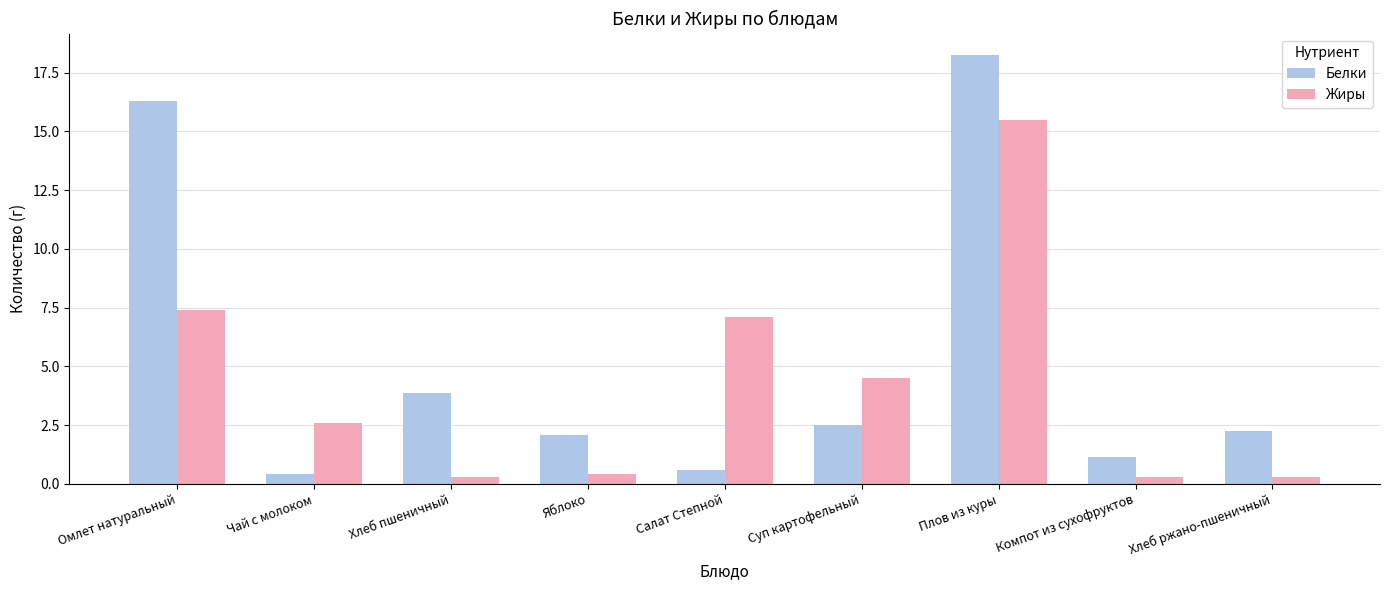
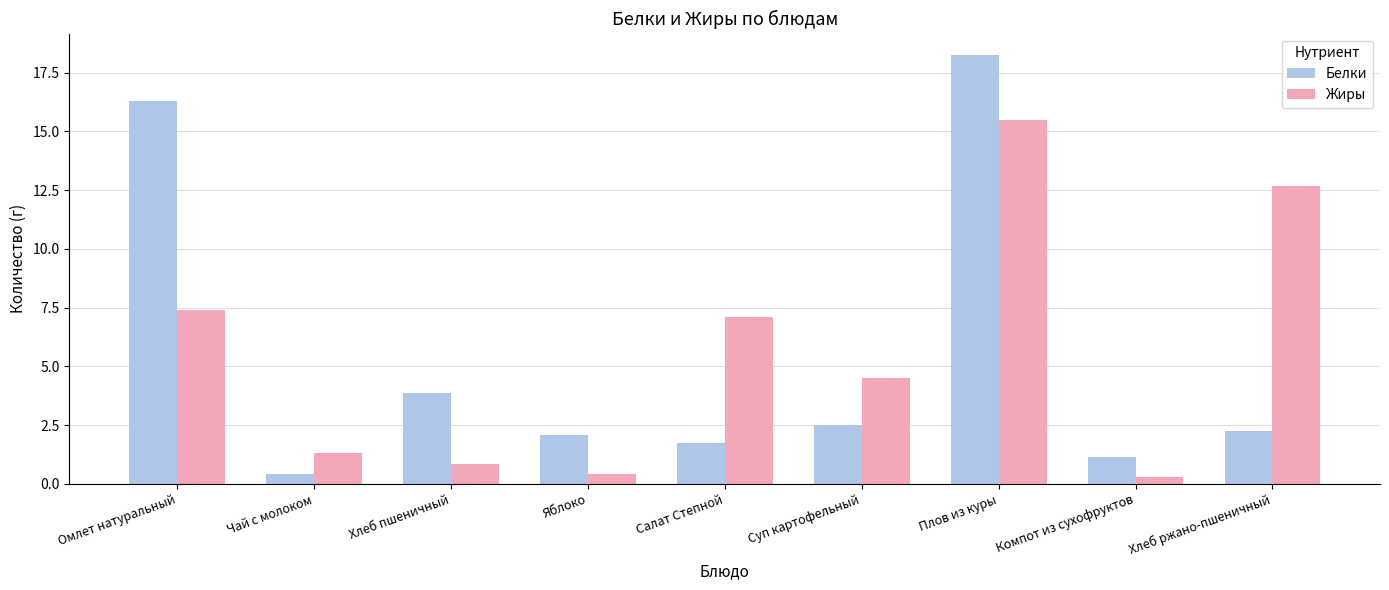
  {
    "Белки": {
      "Омлет натуральный": 16.3,
      "Чай с молоком": 0.4,
      "Хлеб пшеничный": 3.9,
      "Яблоко": 2.1,
-     "Салат Степной": 0.6,
+     "Салат Степной": 1.7,
      "Суп картофельный": 2.5,
      "Плов из куры": 18.3,
      "Компот из сухофруктов": 1.2,
      "Хлеб ржано-пшеничный": 2.2
    },
    "Жиры": {
      "Омлет натуральный": 7.4,
-     "Чай с молоком": 2.6,
-     "Хлеб пшеничный": 0.3,
+     "Чай с молоком": 1.3,
+     "Хлеб пшеничный": 0.9,
      "Яблоко": 0.4,
      "Салат Степной": 7.1,
      "Суп картофельный": 4.5,
      "Плов из куры": 15.5,
      "Компот из сухофруктов": 0.3,
-     "Хлеб ржано-пшеничный": 0.3
+     "Хлеб ржано-пшеничный": 12.7
    }
  }
